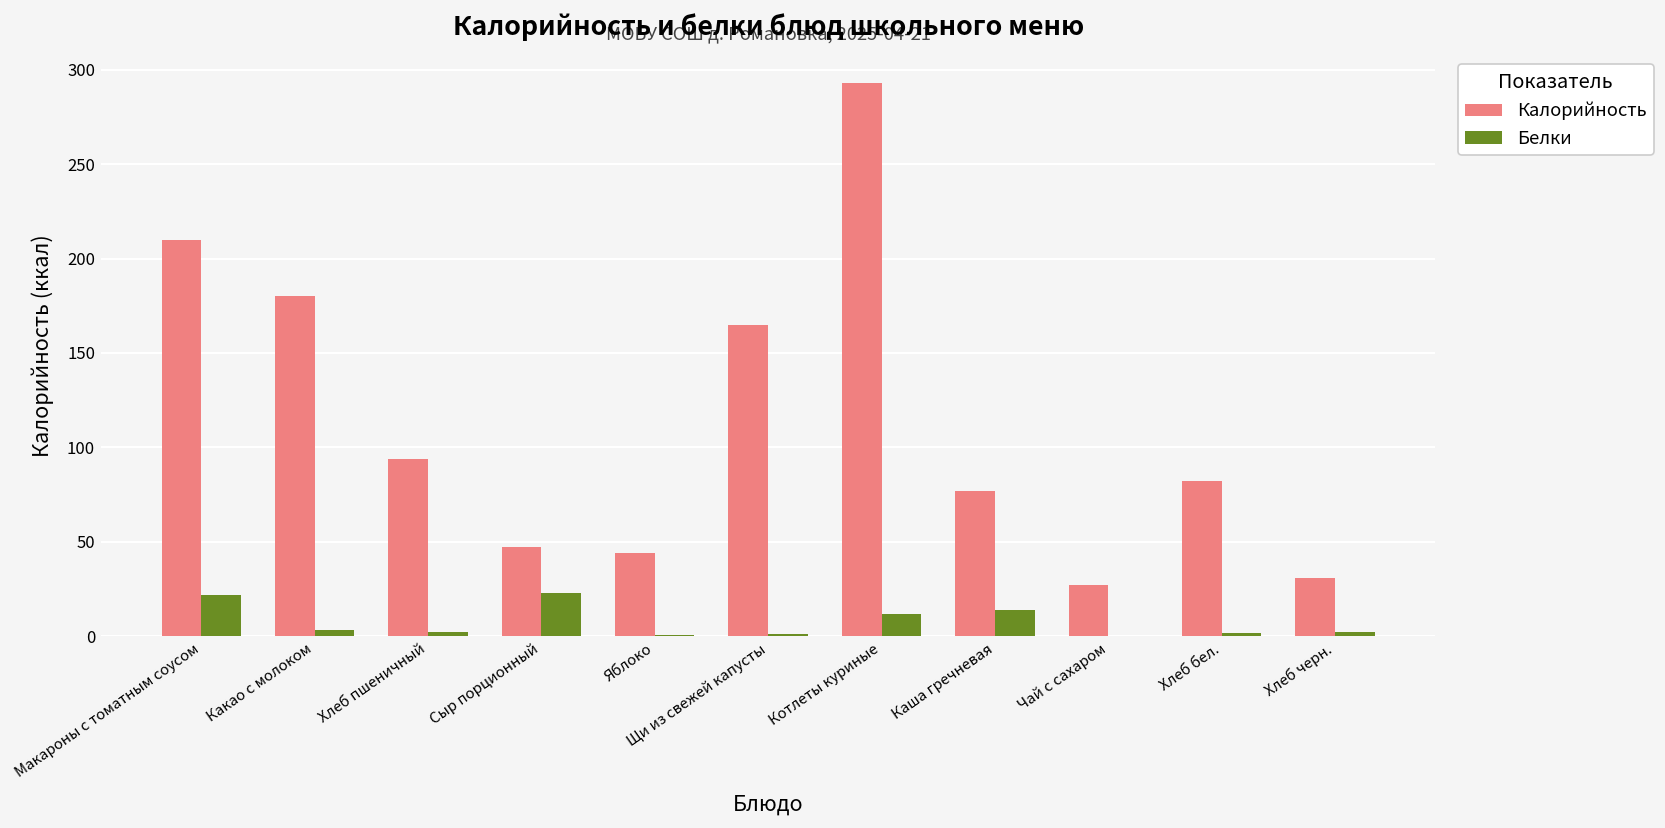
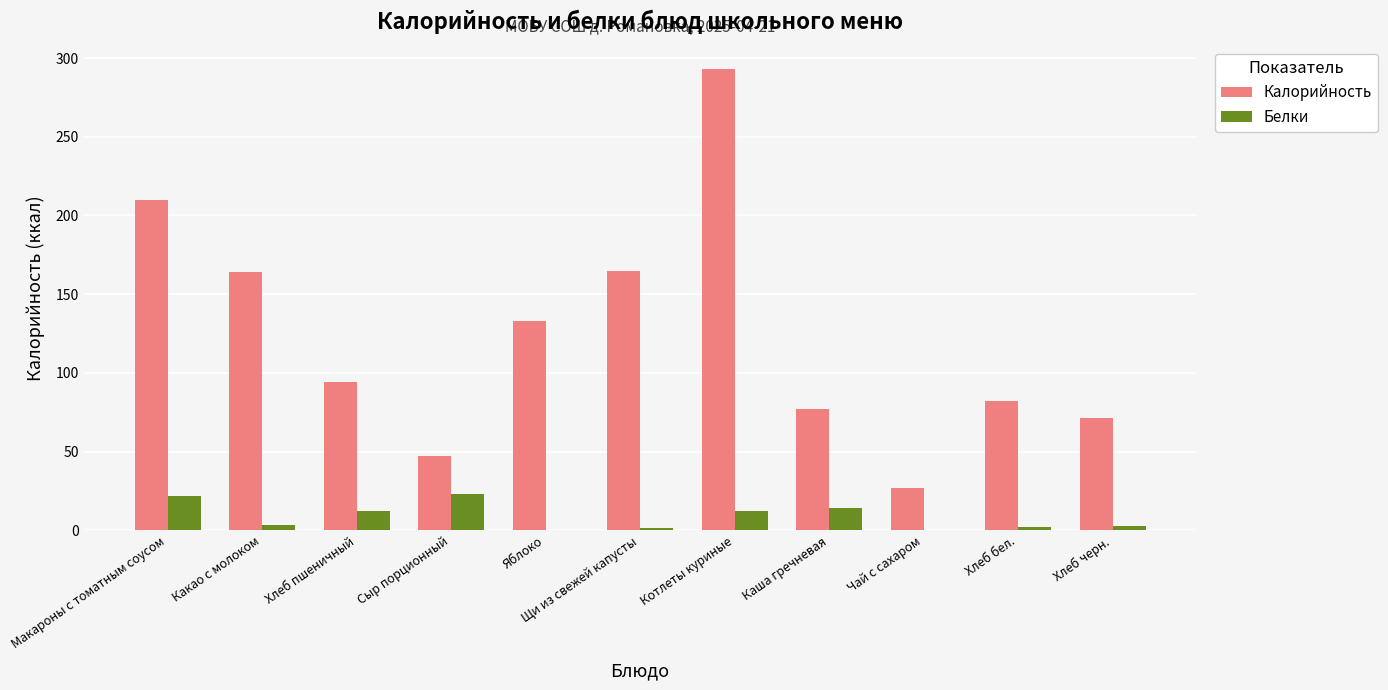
  {
    "Калорийность": {
      "Макароны с томатным соусом": 210,
-     "Какао с молоком": 180,
+     "Какао с молоком": 164,
      "Хлеб пшеничный": 94,
      "Сыр порционный": 47,
-     "Яблоко": 44,
+     "Яблоко": 133,
      "Щи из свежей капусты": 165,
      "Котлеты куриные": 293,
      "Каша гречневая": 77,
      "Чай с сахаром": 27,
      "Хлеб бел.": 82,
-     "Хлеб черн.": 31
+     "Хлеб черн.": 71
    },
    "Белки": {
      "Макароны с томатным соусом": 22,
      "Какао с молоком": 3,
-     "Хлеб пшеничный": 2,
+     "Хлеб пшеничный": 12,
      "Сыр порционный": 23,
      "Котлеты куриные": 12,
      "Каша гречневая": 14,
      "Хлеб бел.": 2,
      "Хлеб черн.": 2
    }
  }
